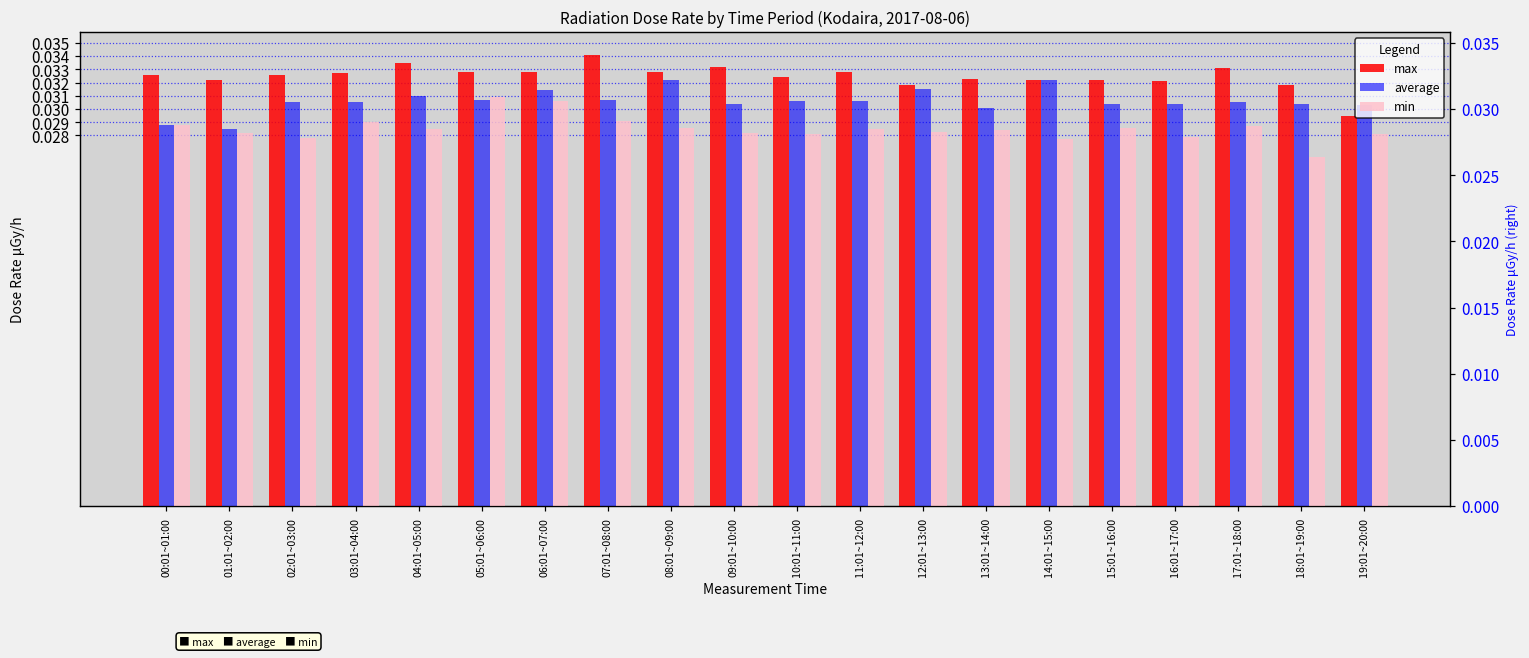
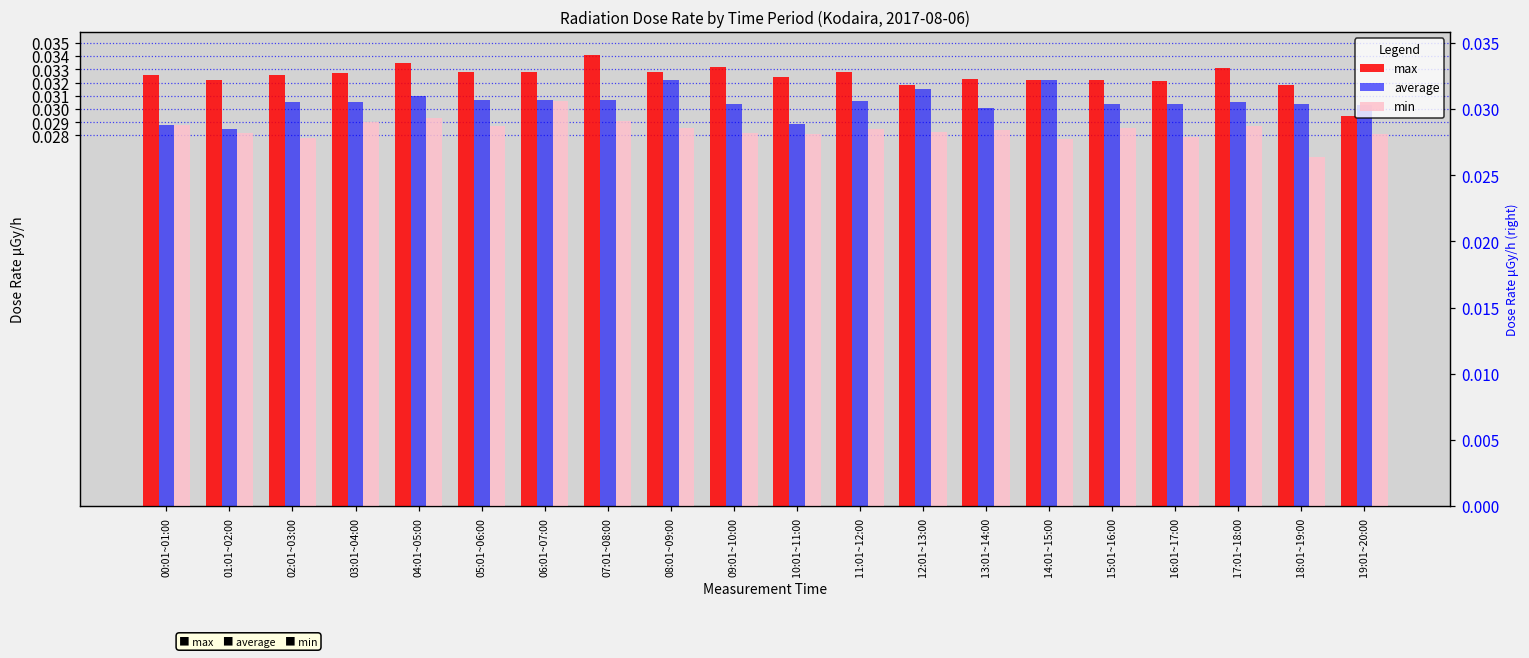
  {
    "max": {
      "00:01~01:00": 0.0326,
      "01:01~02:00": 0.0322,
      "02:01~03:00": 0.0326,
      "03:01~04:00": 0.0327,
      "04:01~05:00": 0.0335,
      "05:01~06:00": 0.0328,
      "06:01~07:00": 0.0328,
      "07:01~08:00": 0.0341,
      "08:01~09:00": 0.0328,
      "09:01~10:00": 0.0332,
      "10:01~11:00": 0.0324,
      "11:01~12:00": 0.0328,
      "12:01~13:00": 0.0318,
      "13:01~14:00": 0.0323,
      "14:01~15:00": 0.0322,
      "15:01~16:00": 0.0322,
      "16:01~17:00": 0.0321,
      "17:01~18:00": 0.0331,
      "18:01~19:00": 0.0318,
      "19:01~20:00": 0.0295
    },
    "average": {
      "00:01~01:00": 0.0288,
      "01:01~02:00": 0.0285,
      "02:01~03:00": 0.0305,
      "03:01~04:00": 0.0305,
      "04:01~05:00": 0.0310,
      "05:01~06:00": 0.0307,
-     "06:01~07:00": 0.0314,
+     "06:01~07:00": 0.0307,
      "07:01~08:00": 0.0307,
      "08:01~09:00": 0.0322,
      "09:01~10:00": 0.0304,
-     "10:01~11:00": 0.0306,
+     "10:01~11:00": 0.0289,
      "11:01~12:00": 0.0306,
      "12:01~13:00": 0.0315,
      "13:01~14:00": 0.0301,
      "14:01~15:00": 0.0322,
      "15:01~16:00": 0.0304,
      "16:01~17:00": 0.0304,
      "17:01~18:00": 0.0305,
      "18:01~19:00": 0.0304
    },
    "min": {
      "00:01~01:00": 0.0288,
      "01:01~02:00": 0.0282,
      "02:01~03:00": 0.0278,
      "03:01~04:00": 0.0290,
-     "04:01~05:00": 0.0285,
-     "05:01~06:00": 0.0309,
+     "04:01~05:00": 0.0293,
+     "05:01~06:00": 0.0287,
      "06:01~07:00": 0.0306,
      "07:01~08:00": 0.0291,
      "08:01~09:00": 0.0286,
      "09:01~10:00": 0.0282,
      "10:01~11:00": 0.0281,
      "11:01~12:00": 0.0285,
      "12:01~13:00": 0.0283,
      "13:01~14:00": 0.0284,
      "14:01~15:00": 0.0277,
      "15:01~16:00": 0.0286,
      "16:01~17:00": 0.0279,
      "17:01~18:00": 0.0287,
      "18:01~19:00": 0.0264,
      "19:01~20:00": 0.0281
    }
  }
